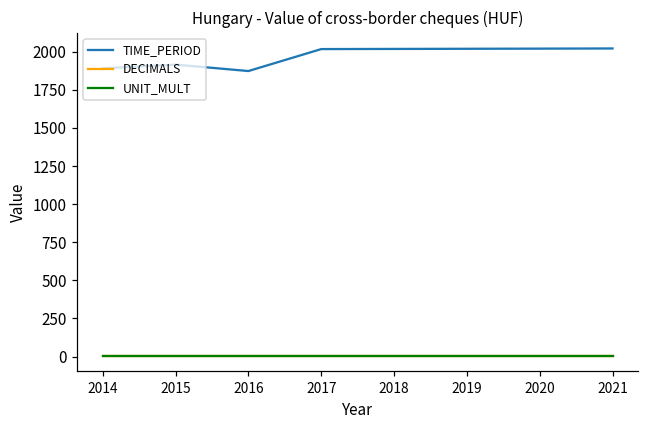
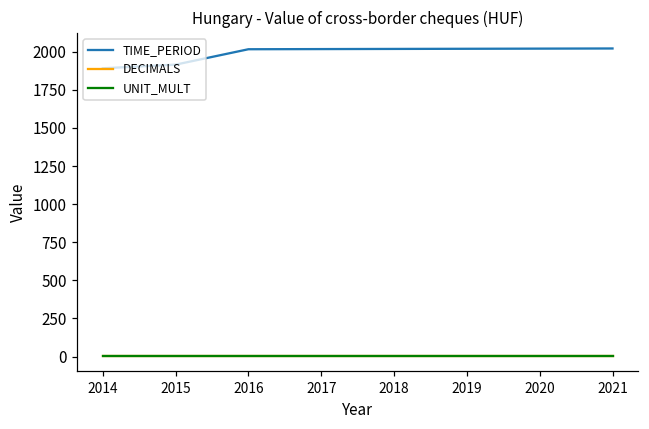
  {
    "TIME_PERIOD": {
-     "2016": 1870,
+     "2016": 2020,
      "2017": 2020,
      "2018": 2020,
      "2019": 2020,
      "2020": 2020,
      "2021": 2020
    }
  }
